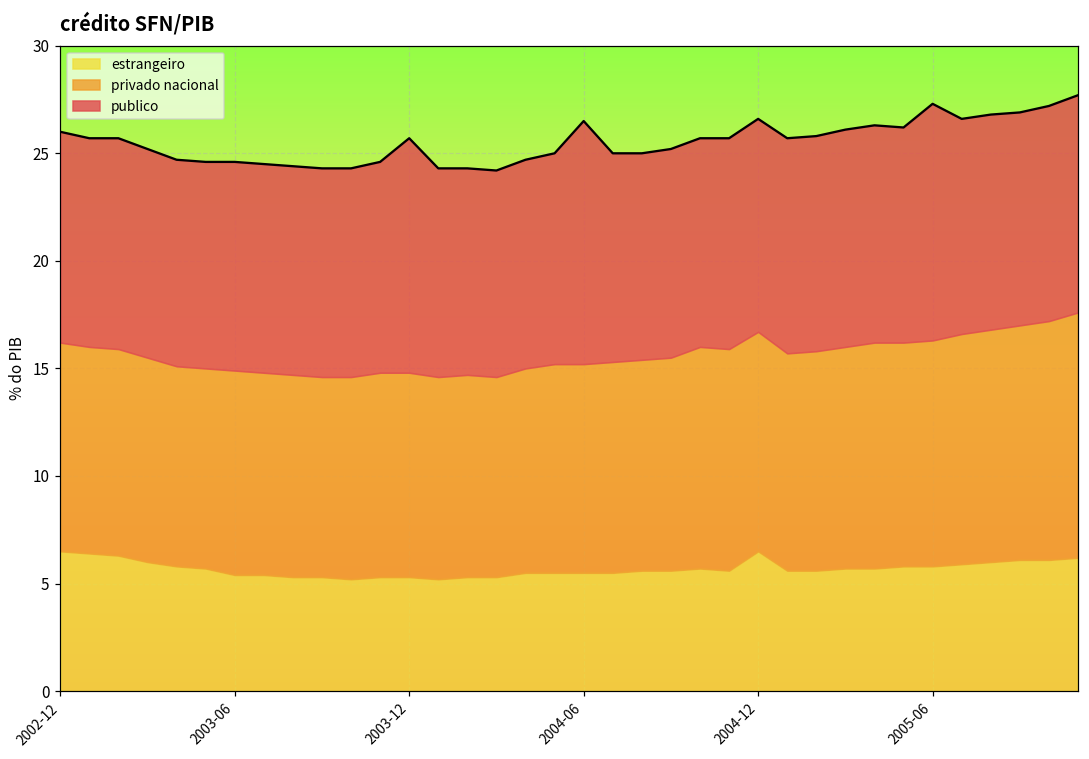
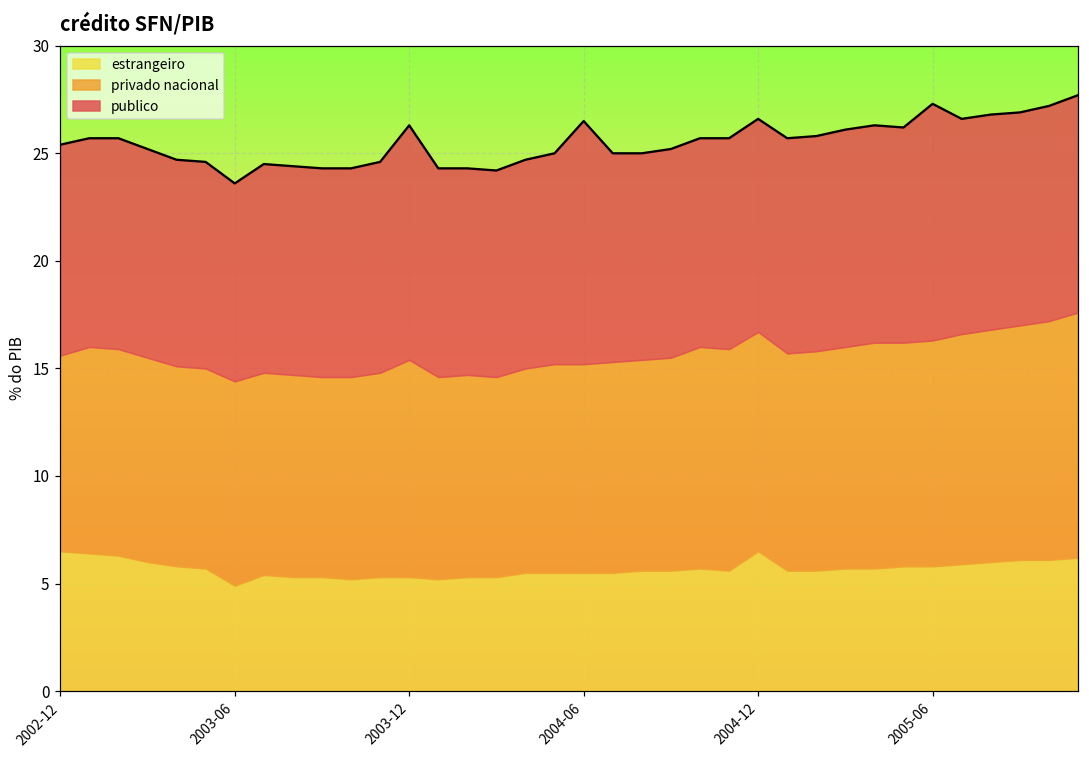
  {
    "estrangeiro": {
      "2002-12": 6.5,
-     "2003-06": 5.4,
+     "2003-06": 4.9,
      "2003-12": 5.3,
      "2004-06": 5.5,
      "2004-12": 6.5,
      "2005-06": 5.8
    },
    "privado nacional": {
-     "2002-12": 9.7,
+     "2002-12": 9.1,
      "2003-06": 9.5,
-     "2003-12": 9.5,
+     "2003-12": 10.1,
      "2004-06": 9.7,
      "2004-12": 10.2,
      "2005-06": 10.5
    },
    "publico": {
      "2002-12": 9.8,
-     "2003-06": 9.7,
+     "2003-06": 9.2,
      "2003-12": 10.9,
      "2004-06": 11.3,
      "2004-12": 9.9,
      "2005-06": 11.0
    }
  }
